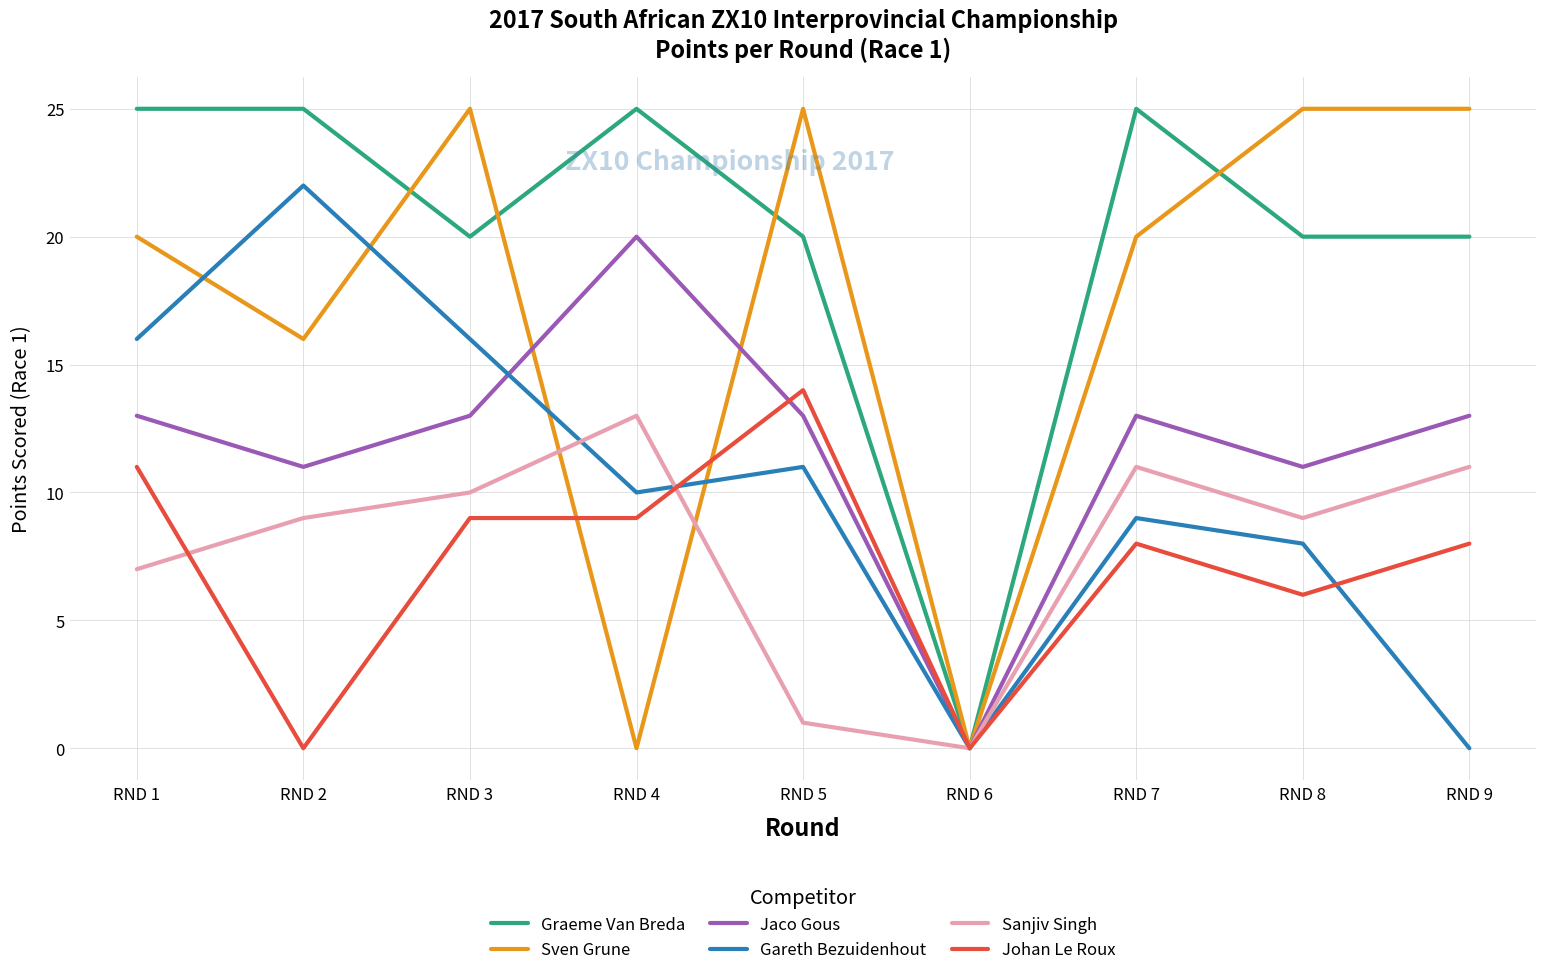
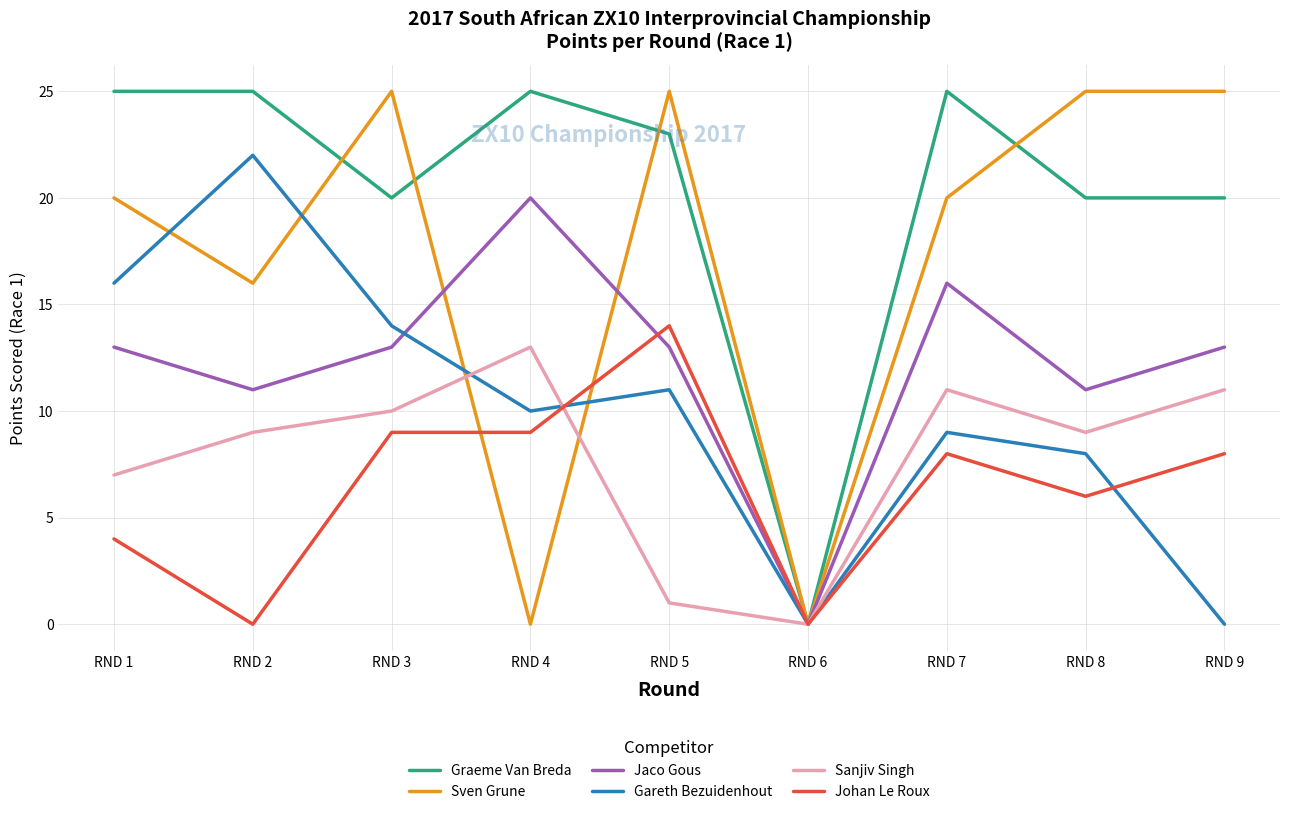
  {
    "Graeme Van Breda": {
      "RND 1": 25,
      "RND 2": 25,
      "RND 3": 20,
      "RND 4": 25,
-     "RND 5": 20,
+     "RND 5": 23,
      "RND 7": 25,
      "RND 8": 20,
      "RND 9": 20
    },
    "Sven Grune": {
      "RND 1": 20,
      "RND 2": 16,
      "RND 3": 25,
      "RND 4": 0,
      "RND 5": 25,
      "RND 7": 20,
      "RND 8": 25,
      "RND 9": 25
    },
    "Jaco Gous": {
      "RND 1": 13,
      "RND 2": 11,
      "RND 3": 13,
      "RND 4": 20,
      "RND 5": 13,
-     "RND 7": 13,
+     "RND 7": 16,
      "RND 8": 11,
      "RND 9": 13
    },
    "Gareth Bezuidenhout": {
      "RND 1": 16,
      "RND 2": 22,
-     "RND 3": 16,
+     "RND 3": 14,
      "RND 4": 10,
      "RND 5": 11,
      "RND 7": 9,
      "RND 8": 8,
      "RND 9": 0
    },
    "Sanjiv Singh": {
      "RND 1": 7,
      "RND 2": 9,
      "RND 3": 10,
      "RND 4": 13,
      "RND 5": 1,
      "RND 7": 11,
      "RND 8": 9,
      "RND 9": 11
    },
    "Johan Le Roux": {
-     "RND 1": 11,
+     "RND 1": 4,
      "RND 2": 0,
      "RND 3": 9,
      "RND 4": 9,
      "RND 5": 14,
      "RND 7": 8,
      "RND 8": 6,
      "RND 9": 8
    }
  }
